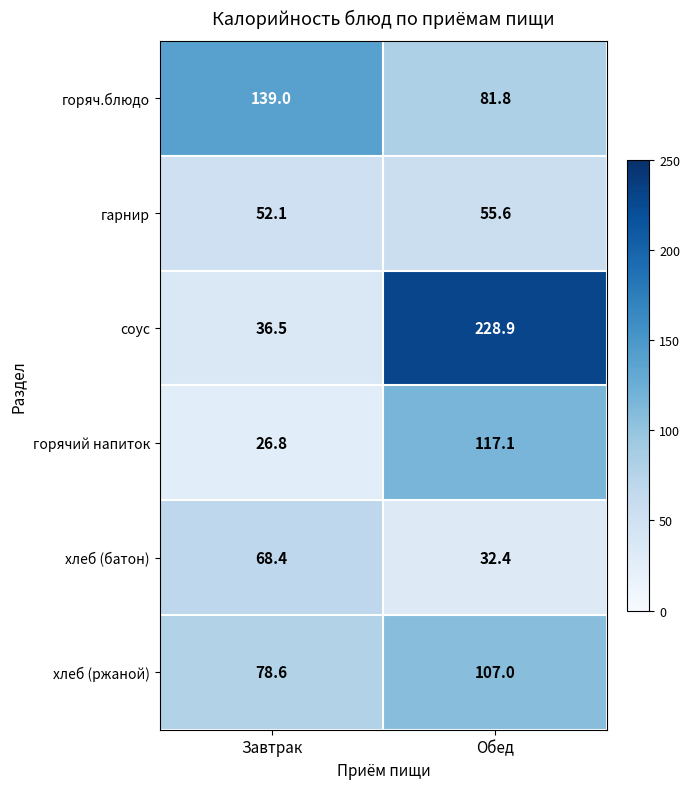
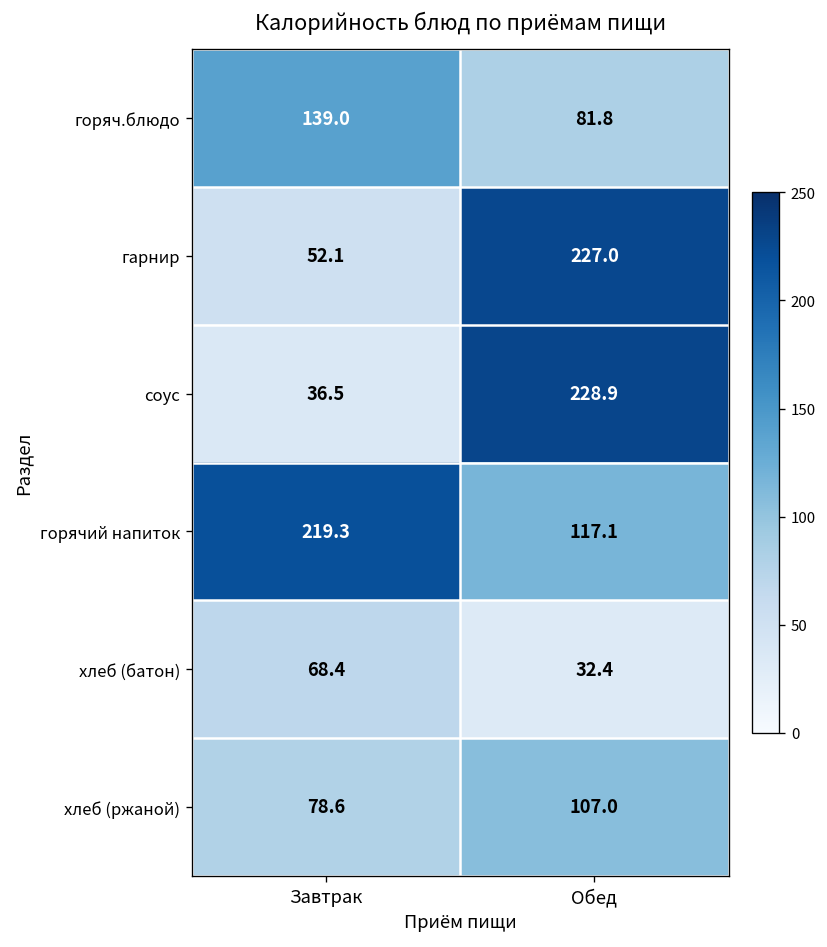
  {
    "горяч.блюдо": {
      "Завтрак": 139.0,
      "Обед": 81.8
    },
    "гарнир": {
      "Завтрак": 52.1,
-     "Обед": 55.6
+     "Обед": 227.0
    },
    "соус": {
      "Завтрак": 36.5,
      "Обед": 228.9
    },
    "горячий напиток": {
-     "Завтрак": 26.8,
+     "Завтрак": 219.3,
      "Обед": 117.1
    },
    "хлеб (батон)": {
      "Завтрак": 68.4,
      "Обед": 32.4
    },
    "хлеб (ржаной)": {
      "Завтрак": 78.6,
      "Обед": 107.0
    }
  }
